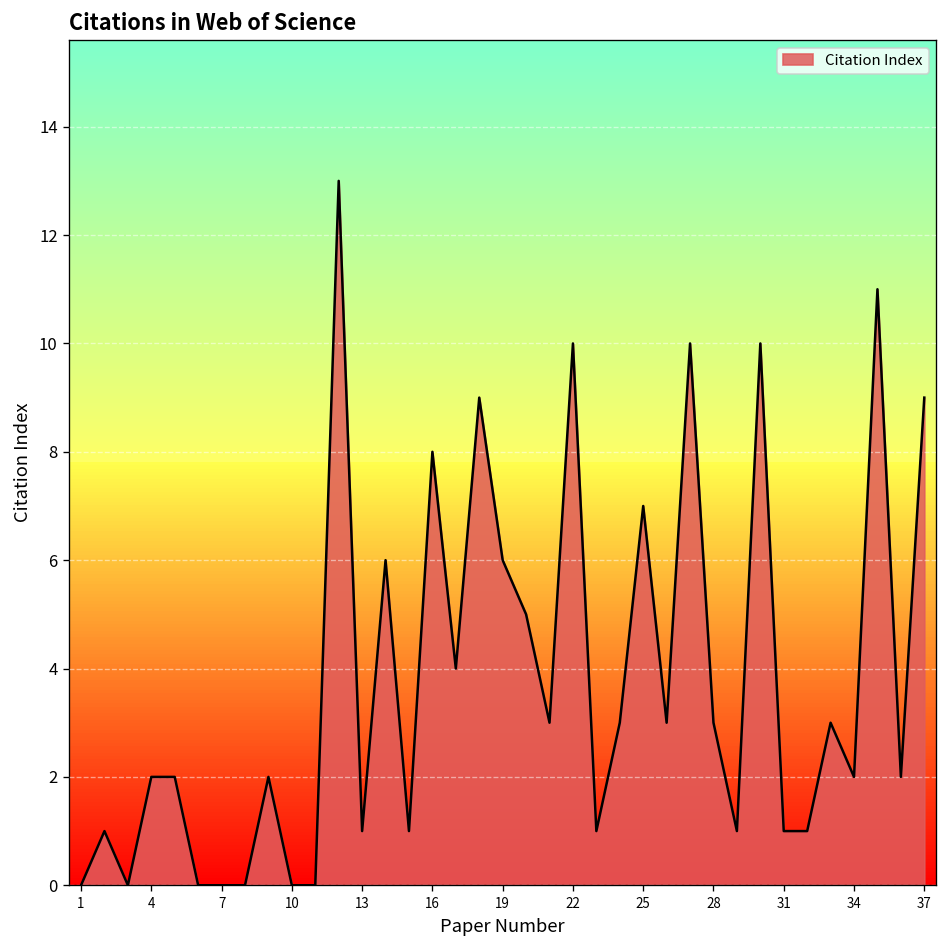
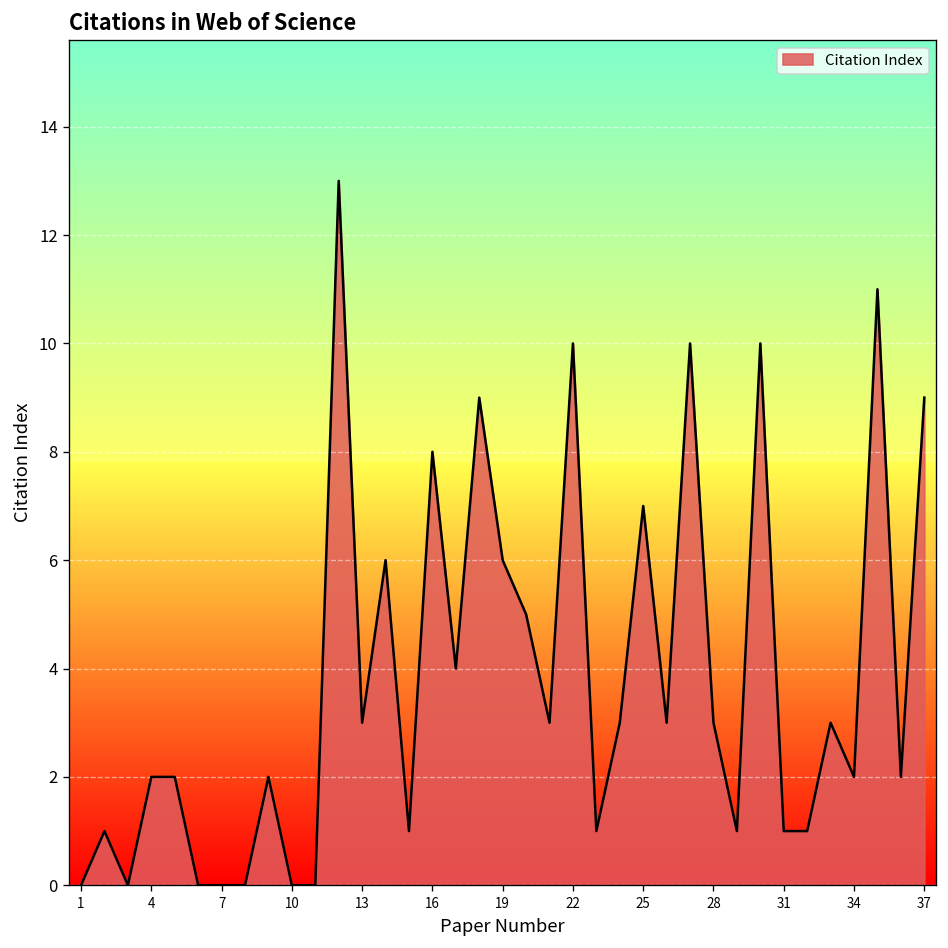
  {
    "1": 0,
    "4": 2,
    "7": 0,
    "10": 0,
-   "13": 1,
+   "13": 3,
    "16": 8,
    "19": 6,
    "22": 10,
    "25": 7,
    "28": 3,
    "31": 1,
    "34": 2,
    "37": 9
  }
